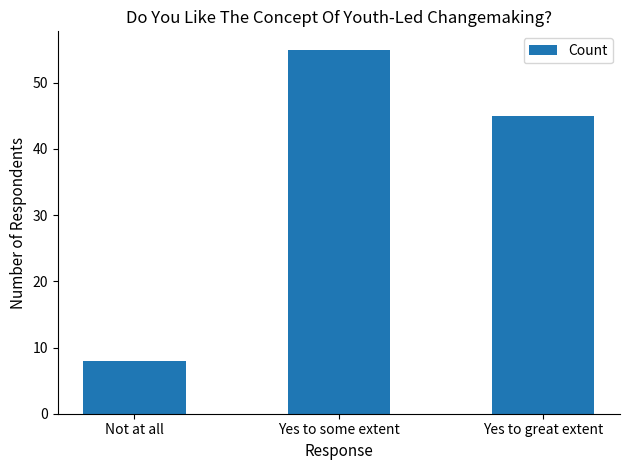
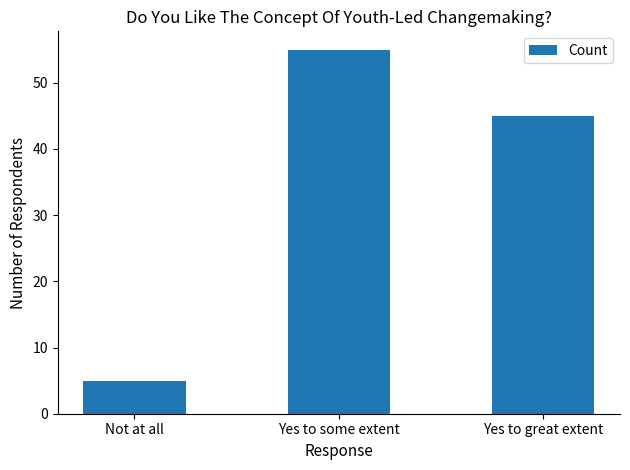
  {
-   "Not at all": 8,
+   "Not at all": 5,
    "Yes to some extent": 55,
    "Yes to great extent": 45
  }
